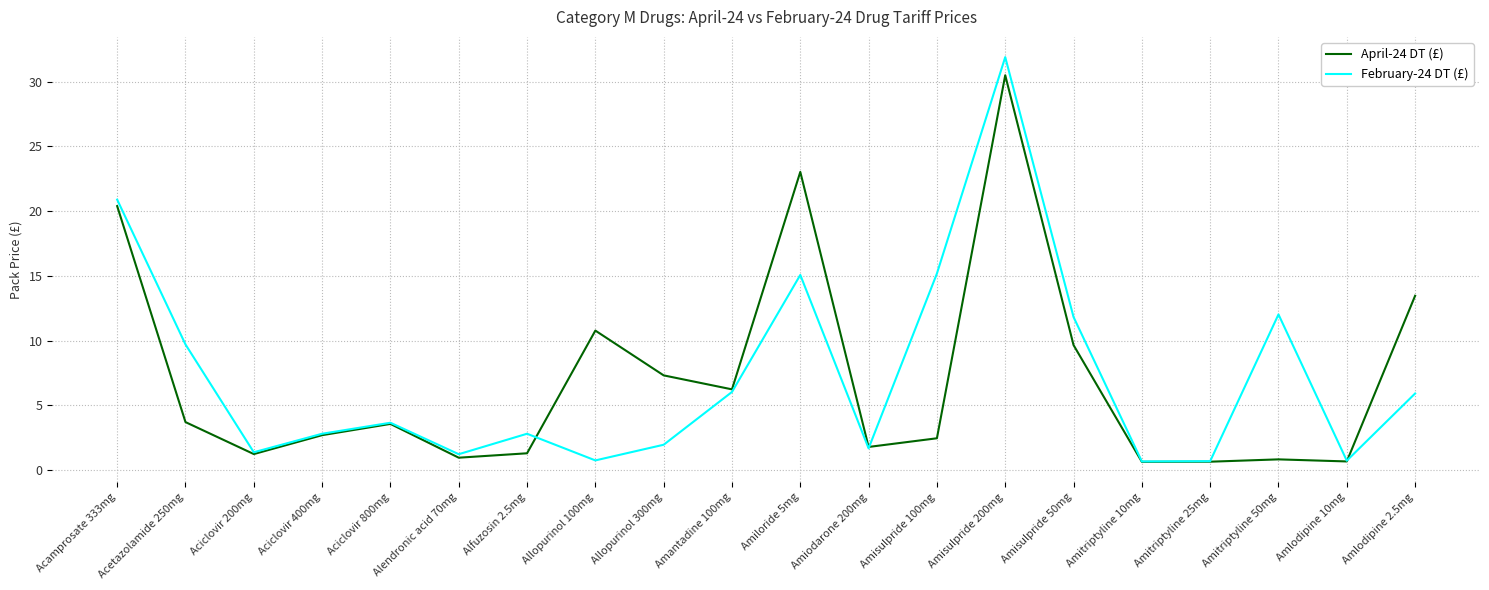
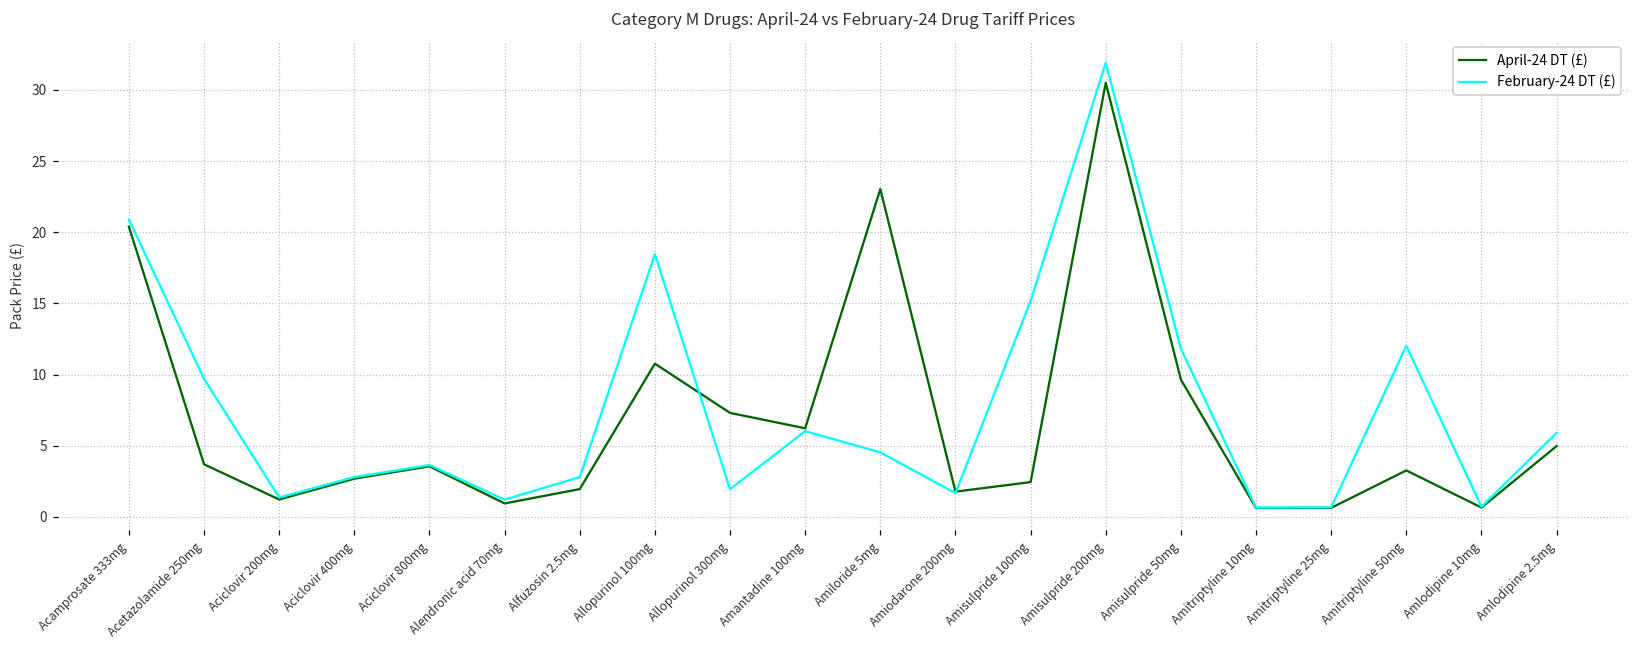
  {
    "April-24 DT (£)": {
      "Acamprosate 333mg": 20.4,
      "Acetazolamide 250mg": 3.7,
      "Alendronic acid 70mg": 1.0,
-     "Alfuzosin 2.5mg": 1.3,
+     "Alfuzosin 2.5mg": 2.0,
      "Allopurinol 100mg": 10.8,
      "Allopurinol 300mg": 7.3,
      "Amiloride 5mg": 23.0,
      "Amisulpride 100mg": 2.5,
      "Amisulpride 200mg": 30.5,
      "Amisulpride 50mg": 9.7,
-     "Amitriptyline 50mg": 0.8,
-     "Amlodipine 2.5mg": 13.5
+     "Amitriptyline 50mg": 3.3,
+     "Amlodipine 2.5mg": 5.0
    },
    "February-24 DT (£)": {
      "Acamprosate 333mg": 20.9,
      "Acetazolamide 250mg": 9.7,
      "Alendronic acid 70mg": 1.2,
      "Alfuzosin 2.5mg": 2.8,
-     "Allopurinol 100mg": 0.7,
+     "Allopurinol 100mg": 18.5,
      "Allopurinol 300mg": 2.0,
-     "Amiloride 5mg": 15.1,
+     "Amiloride 5mg": 4.5,
      "Amisulpride 100mg": 15.2,
      "Amisulpride 200mg": 31.9,
      "Amisulpride 50mg": 11.8,
      "Amitriptyline 50mg": 12.0,
      "Amlodipine 2.5mg": 5.9
    }
  }
